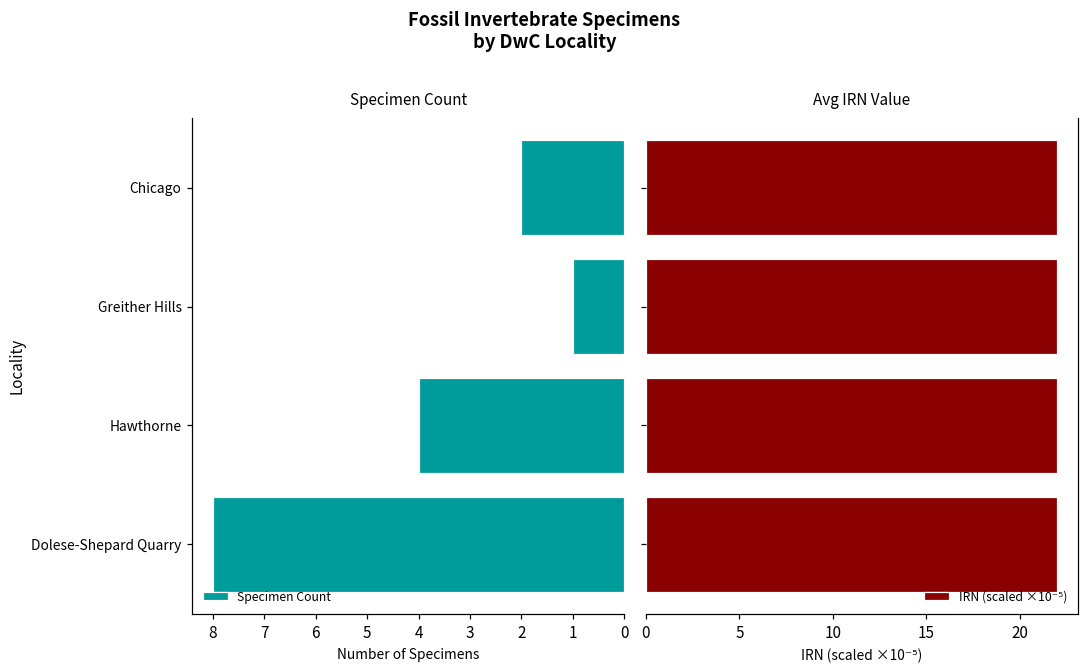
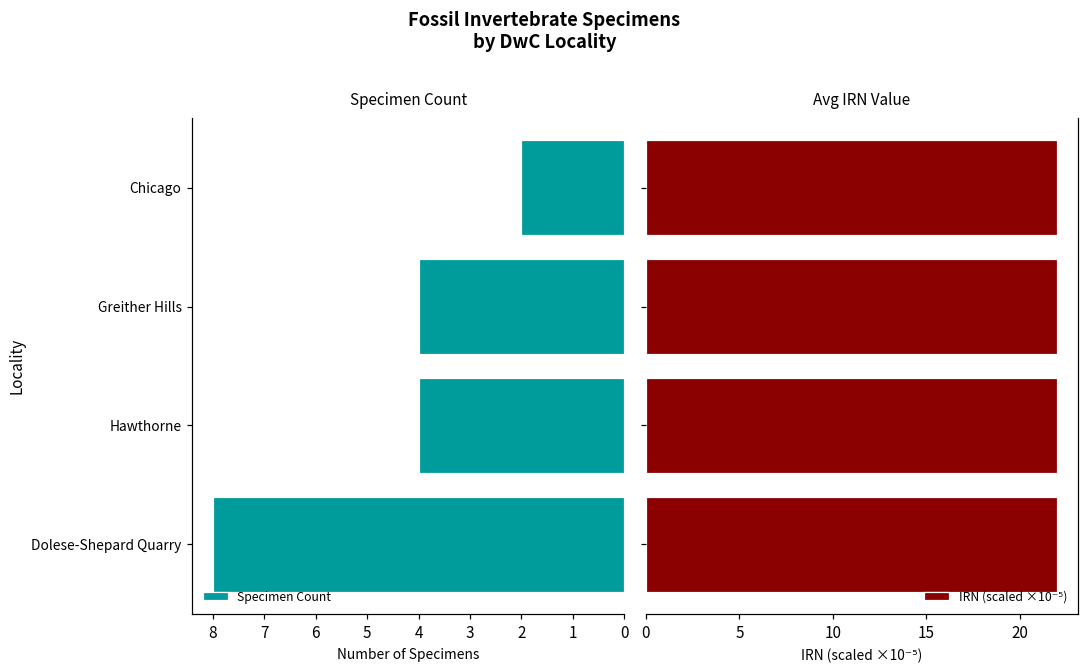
  {
    "Specimen Count": {
      "Chicago": 2,
-     "Greither Hills": 1,
+     "Greither Hills": 4,
      "Hawthorne": 4,
      "Dolese-Shepard Quarry": 8
    }
  }
